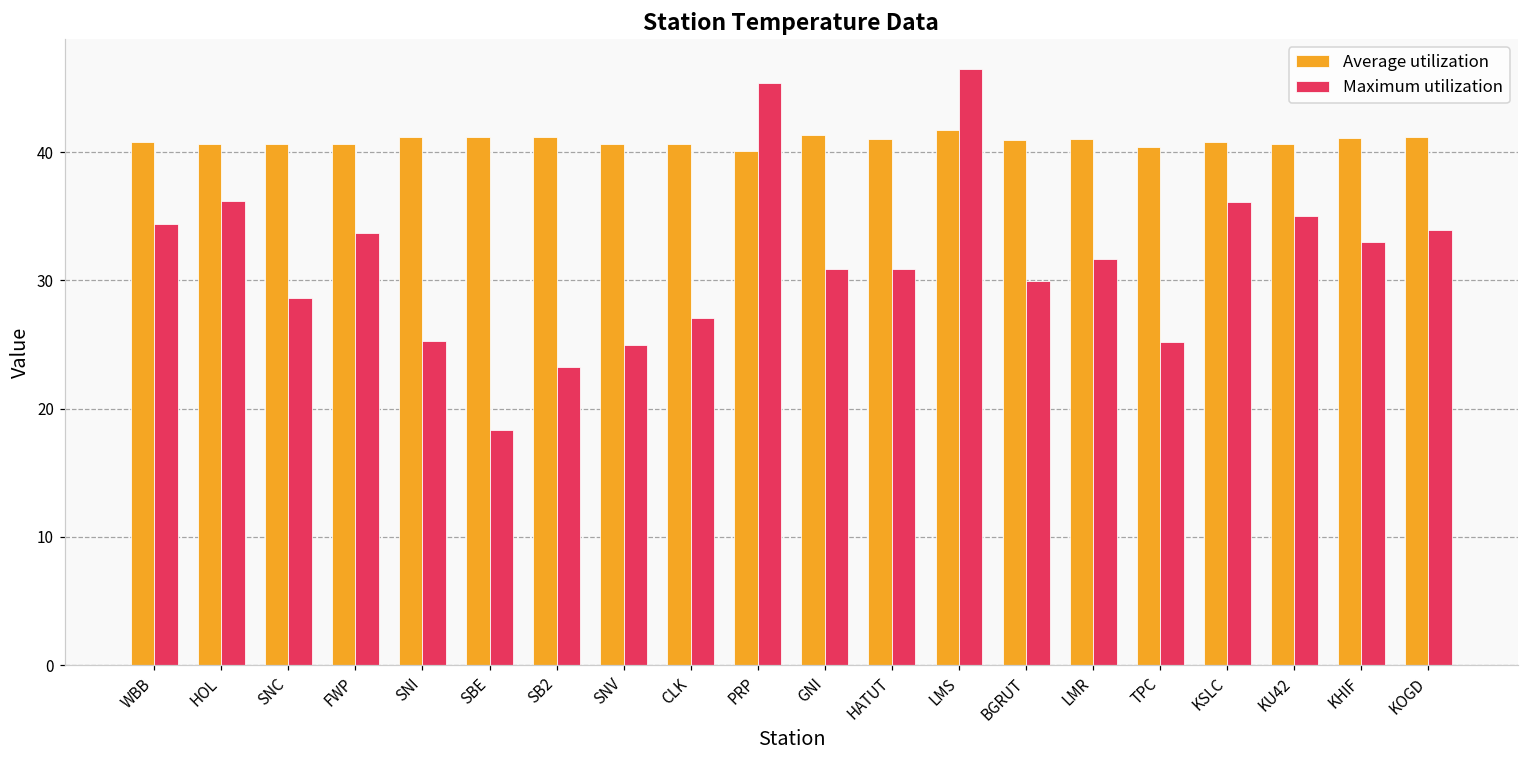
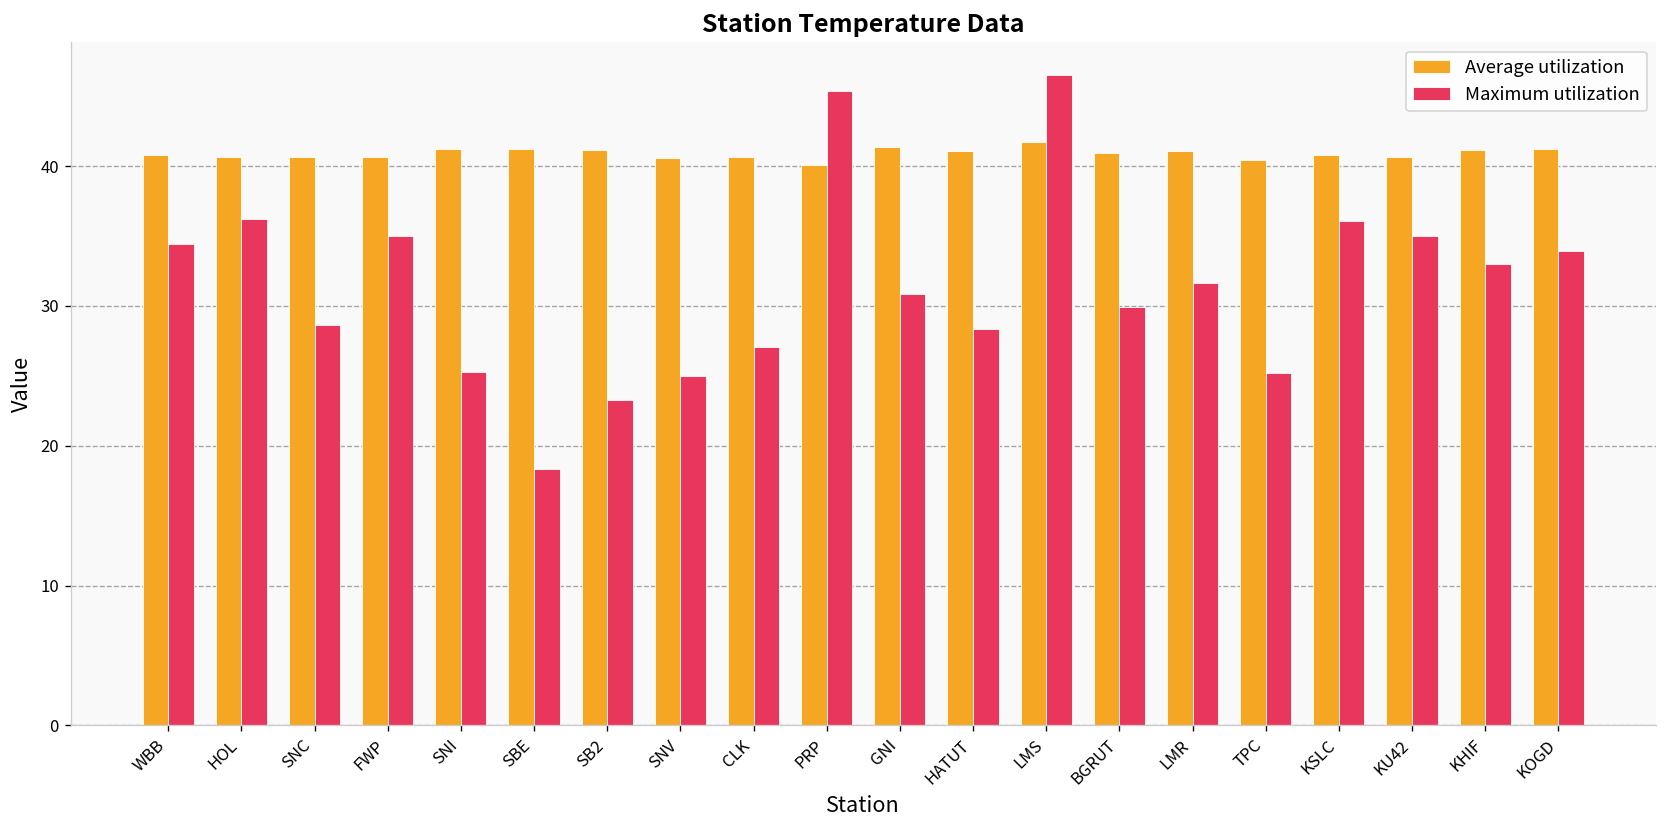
  {
    "Average utilization": {
      "WBB": 40.8,
      "HOL": 40.7,
      "SNC": 40.7,
      "FWP": 40.7,
      "SNI": 41.2,
      "SBE": 41.2,
      "SB2": 41.2,
      "SNV": 40.6,
      "CLK": 40.7,
      "PRP": 40.1,
      "GNI": 41.3,
      "HATUT": 41.1,
      "LMS": 41.7,
      "BGRUT": 40.9,
      "LMR": 41.1,
      "TPC": 40.4,
      "KSLC": 40.8,
      "KU42": 40.6,
      "KHIF": 41.1,
      "KOGD": 41.2
    },
    "Maximum utilization": {
      "WBB": 34.4,
      "HOL": 36.2,
      "SNC": 28.7,
-     "FWP": 33.7,
+     "FWP": 35.0,
      "SNI": 25.3,
      "SBE": 18.3,
      "SB2": 23.3,
      "SNV": 25.0,
      "CLK": 27.1,
      "PRP": 45.4,
      "GNI": 30.9,
-     "HATUT": 30.9,
+     "HATUT": 28.4,
      "LMS": 46.5,
      "BGRUT": 29.9,
      "LMR": 31.7,
      "TPC": 25.2,
      "KSLC": 36.1,
      "KU42": 35.0,
      "KHIF": 33.0,
      "KOGD": 33.9
    }
  }
